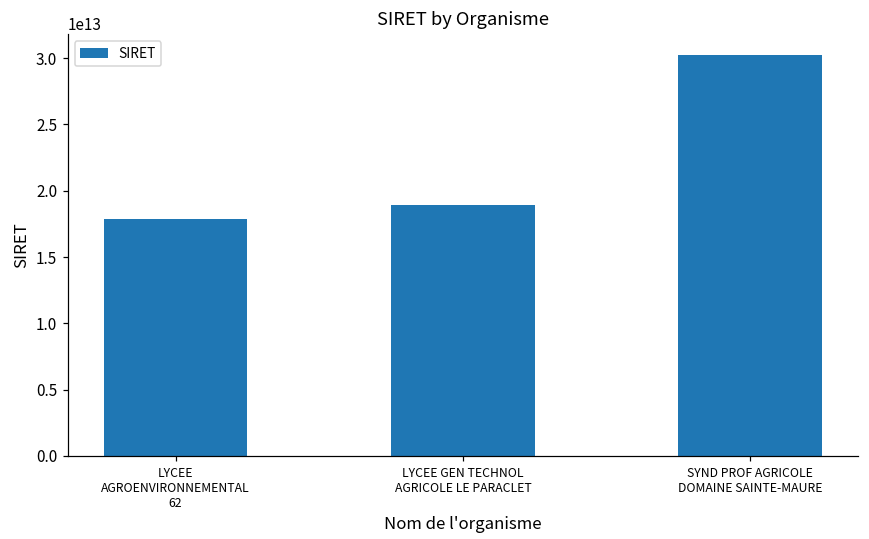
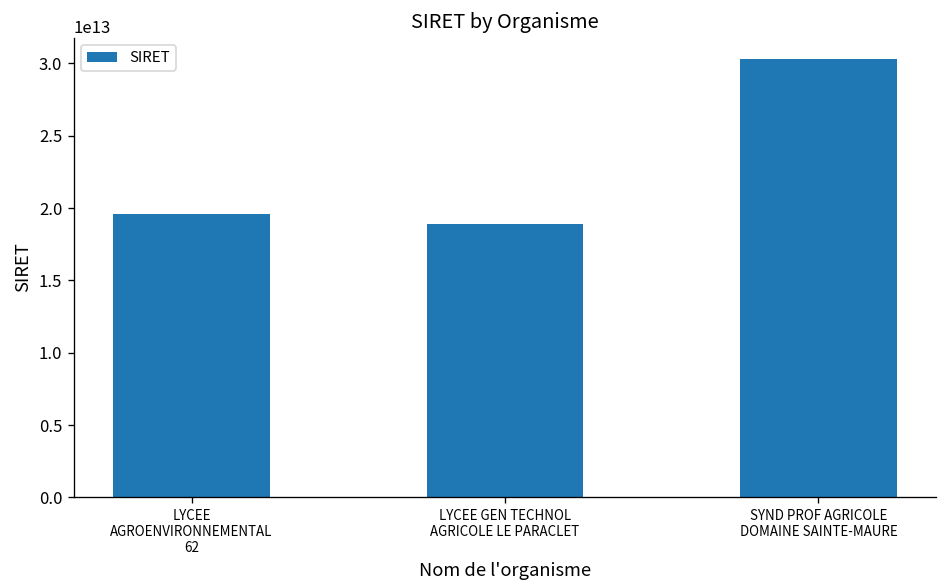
  {
-   "LYCEE AGROENVIRONNEMENTAL 62": 17900000000000,
+   "LYCEE AGROENVIRONNEMENTAL 62": 19600000000000,
    "LYCEE GEN TECHNOL AGRICOLE LE PARACLET": 18900000000000,
    "SYND PROF AGRICOLE DOMAINE SAINTE-MAURE": 30300000000000
  }
